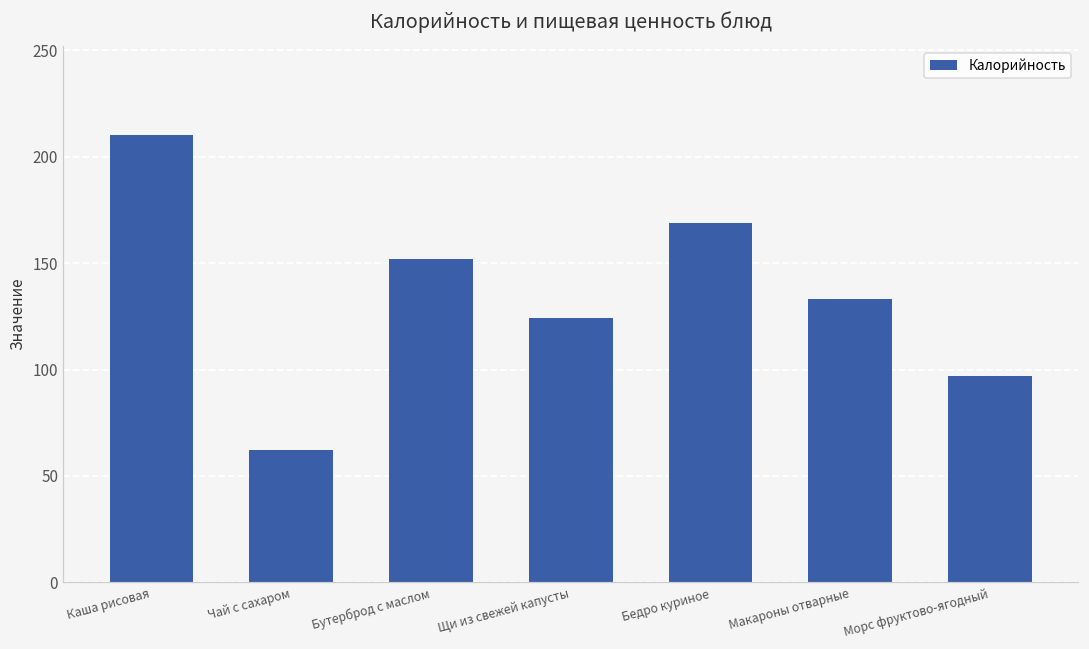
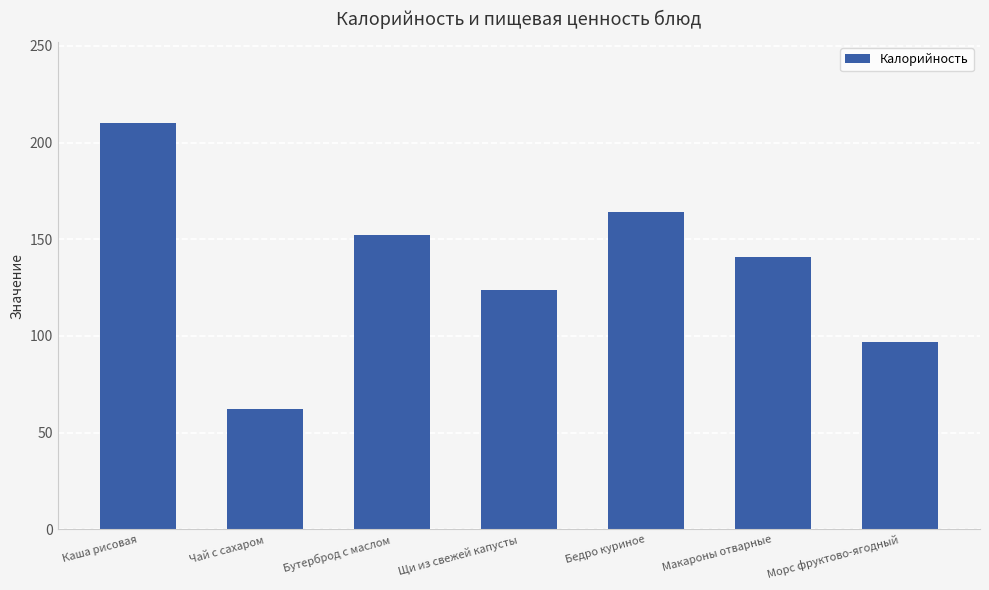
  {
    "Каша рисовая": 210,
    "Чай с сахаром": 62,
    "Бутерброд с маслом": 152,
    "Щи из свежей капусты": 124,
-   "Бедро куриное": 169,
-   "Макароны отварные": 133,
+   "Бедро куриное": 164,
+   "Макароны отварные": 141,
    "Морс фруктово-ягодный": 97
  }
